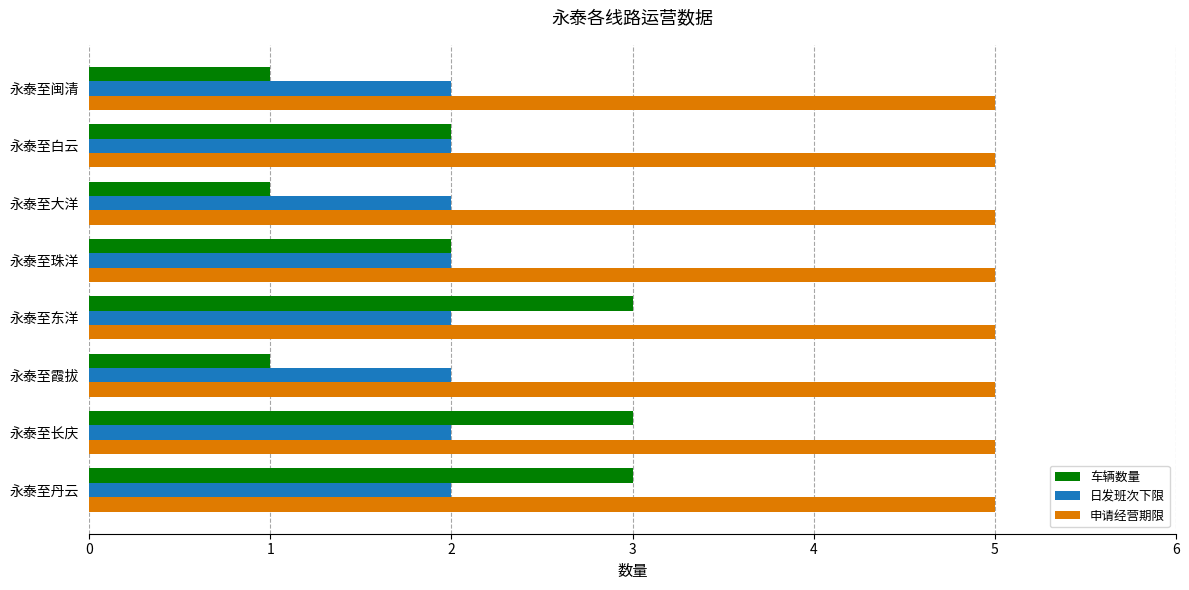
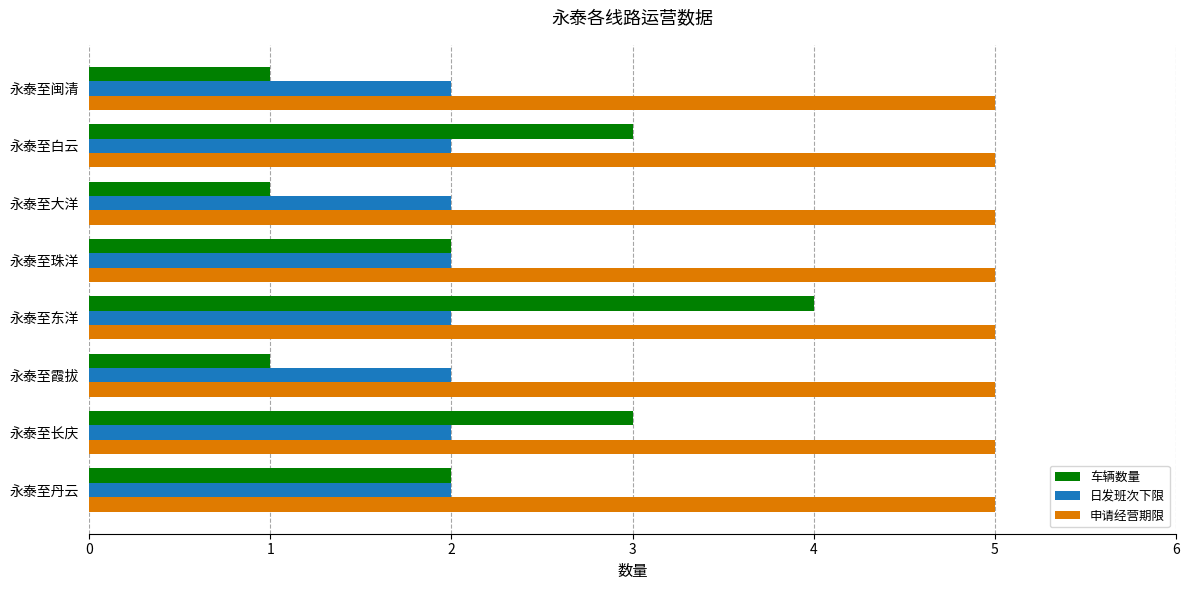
  {
    "车辆数量": {
      "永泰至闽清": 1,
-     "永泰至白云": 2,
+     "永泰至白云": 3,
      "永泰至大洋": 1,
      "永泰至珠洋": 2,
-     "永泰至东洋": 3,
+     "永泰至东洋": 4,
      "永泰至霞拔": 1,
      "永泰至长庆": 3,
-     "永泰至丹云": 3
+     "永泰至丹云": 2
    },
    "日发班次下限": {
      "永泰至闽清": 2,
      "永泰至白云": 2,
      "永泰至大洋": 2,
      "永泰至珠洋": 2,
      "永泰至东洋": 2,
      "永泰至霞拔": 2,
      "永泰至长庆": 2,
      "永泰至丹云": 2
    },
    "申请经营期限": {
      "永泰至闽清": 5,
      "永泰至白云": 5,
      "永泰至大洋": 5,
      "永泰至珠洋": 5,
      "永泰至东洋": 5,
      "永泰至霞拔": 5,
      "永泰至长庆": 5,
      "永泰至丹云": 5
    }
  }
